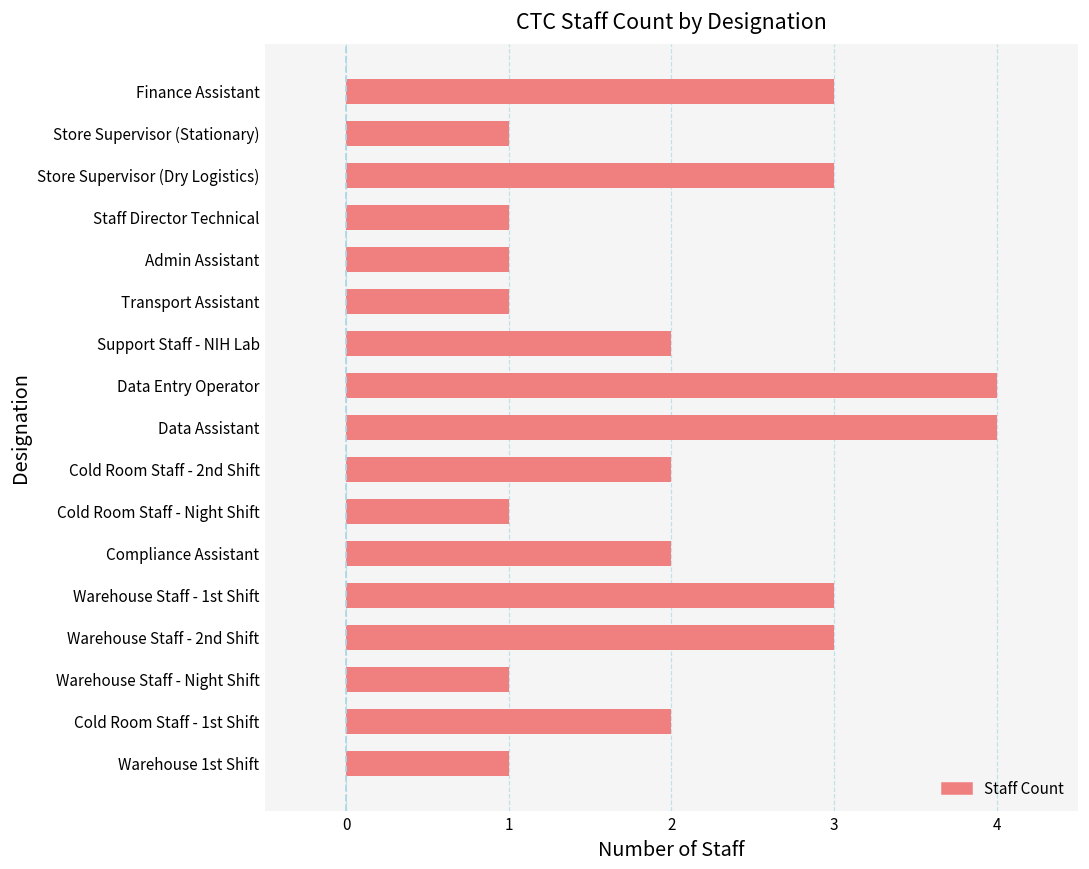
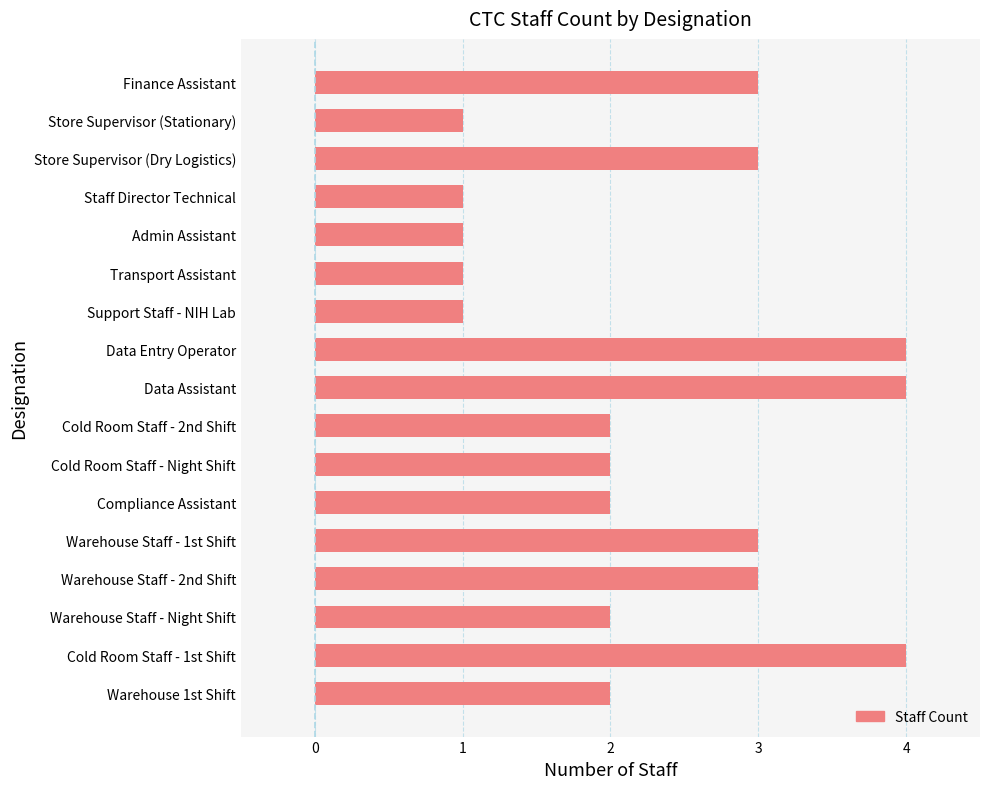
  {
    "Finance Assistant": 3,
    "Store Supervisor (Stationary)": 1,
    "Store Supervisor (Dry Logistics)": 3,
    "Staff Director Technical": 1,
    "Admin Assistant": 1,
    "Transport Assistant": 1,
-   "Support Staff - NIH Lab": 2,
+   "Support Staff - NIH Lab": 1,
    "Data Entry Operator": 4,
    "Data Assistant": 4,
    "Cold Room Staff - 2nd Shift": 2,
-   "Cold Room Staff - Night Shift": 1,
+   "Cold Room Staff - Night Shift": 2,
    "Compliance Assistant": 2,
    "Warehouse Staff - 1st Shift": 3,
    "Warehouse Staff - 2nd Shift": 3,
-   "Warehouse Staff - Night Shift": 1,
-   "Cold Room Staff - 1st Shift": 2,
-   "Warehouse 1st Shift": 1
+   "Warehouse Staff - Night Shift": 2,
+   "Cold Room Staff - 1st Shift": 4,
+   "Warehouse 1st Shift": 2
  }
